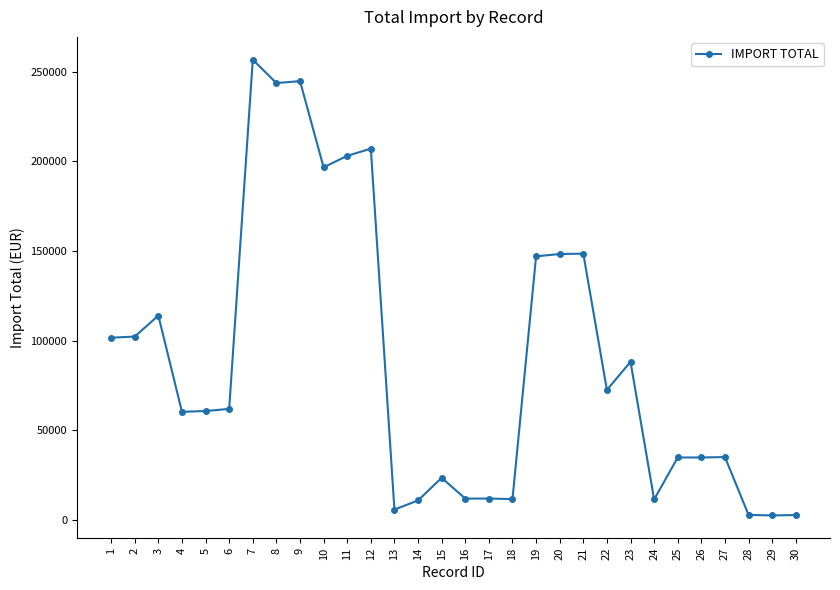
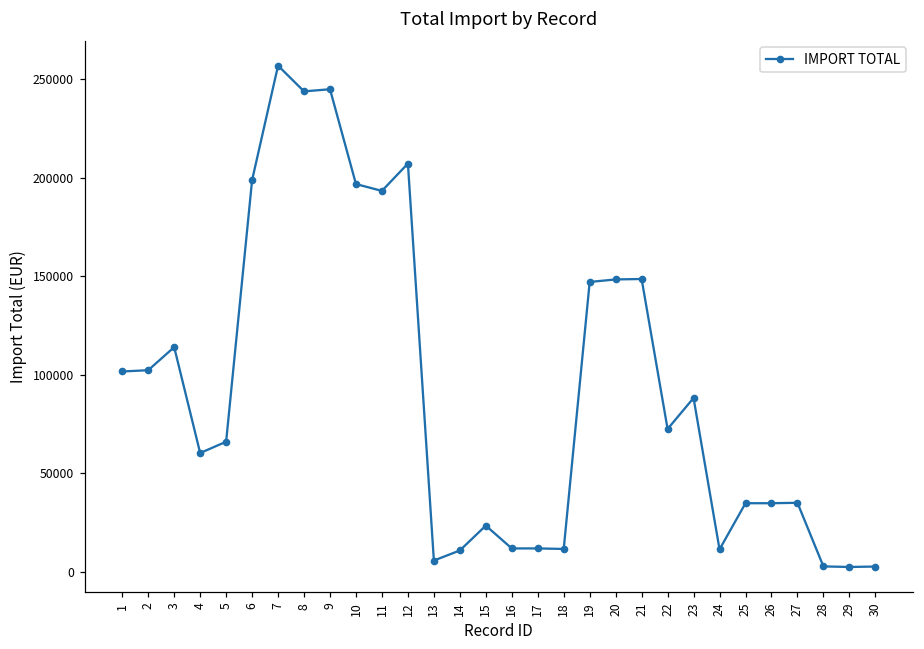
  {
    "1": 102000,
    "2": 102000,
    "3": 114000,
    "4": 60000,
-   "5": 61000,
-   "6": 62000,
+   "5": 66000,
+   "6": 199000,
    "7": 257000,
    "8": 244000,
    "9": 245000,
    "10": 197000,
-   "11": 203000,
+   "11": 193000,
    "12": 207000,
    "13": 6000,
    "14": 11000,
    "15": 23000,
    "16": 12000,
    "17": 12000,
    "18": 12000,
    "19": 147000,
    "20": 148000,
    "21": 149000,
    "22": 72000,
    "23": 88000,
    "24": 11000,
    "25": 35000,
    "26": 35000,
    "27": 35000,
    "28": 3000,
    "29": 2000,
    "30": 3000
  }
